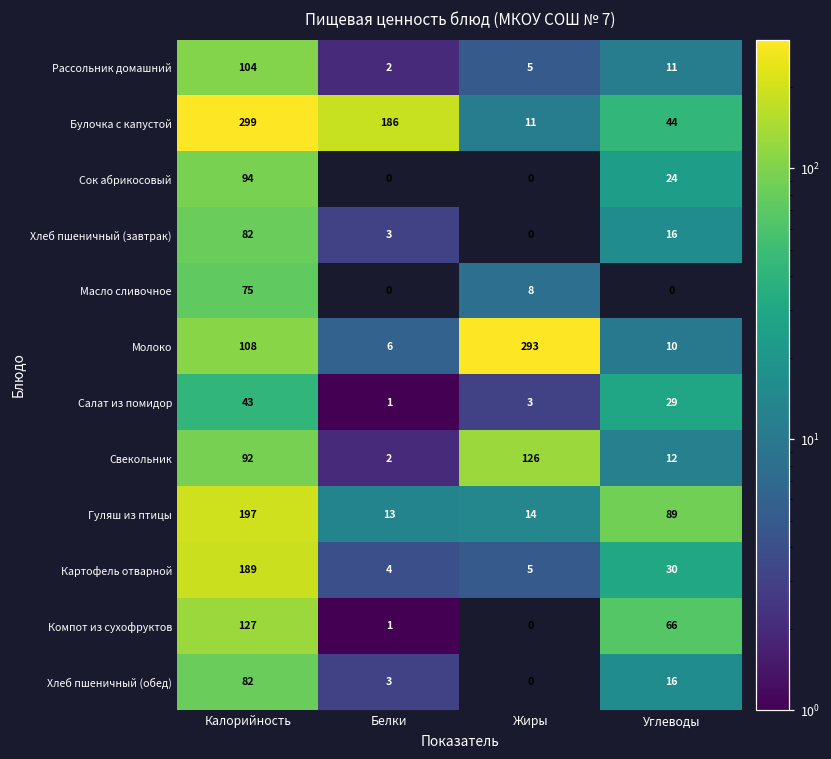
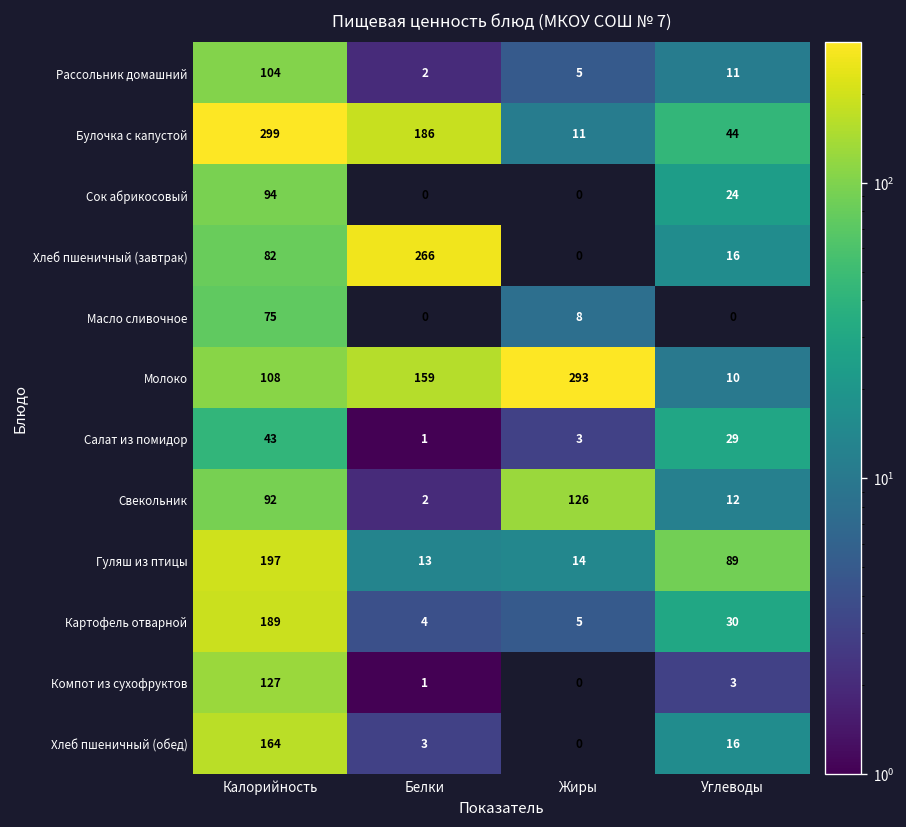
  {
    "Рассольник домашний": {
      "Калорийность": 104,
      "Белки": 2,
      "Жиры": 5,
      "Углеводы": 11
    },
    "Булочка с капустой": {
      "Калорийность": 299,
      "Белки": 186,
      "Жиры": 11,
      "Углеводы": 44
    },
    "Сок абрикосовый": {
      "Калорийность": 94,
      "Углеводы": 24
    },
    "Хлеб пшеничный (завтрак)": {
      "Калорийность": 82,
-     "Белки": 3,
+     "Белки": 266,
      "Углеводы": 16
    },
    "Масло сливочное": {
      "Калорийность": 75,
      "Жиры": 8
    },
    "Молоко": {
      "Калорийность": 108,
-     "Белки": 6,
+     "Белки": 159,
      "Жиры": 293,
      "Углеводы": 10
    },
    "Салат из помидор": {
      "Калорийность": 43,
      "Белки": 1,
      "Жиры": 3,
      "Углеводы": 29
    },
    "Свекольник": {
      "Калорийность": 92,
      "Белки": 2,
      "Жиры": 126,
      "Углеводы": 12
    },
    "Гуляш из птицы": {
      "Калорийность": 197,
      "Белки": 13,
      "Жиры": 14,
      "Углеводы": 89
    },
    "Картофель отварной": {
      "Калорийность": 189,
      "Белки": 4,
      "Жиры": 5,
      "Углеводы": 30
    },
    "Компот из сухофруктов": {
      "Калорийность": 127,
      "Белки": 1,
-     "Углеводы": 66
+     "Углеводы": 3
    },
    "Хлеб пшеничный (обед)": {
-     "Калорийность": 82,
+     "Калорийность": 164,
      "Белки": 3,
      "Углеводы": 16
    }
  }
